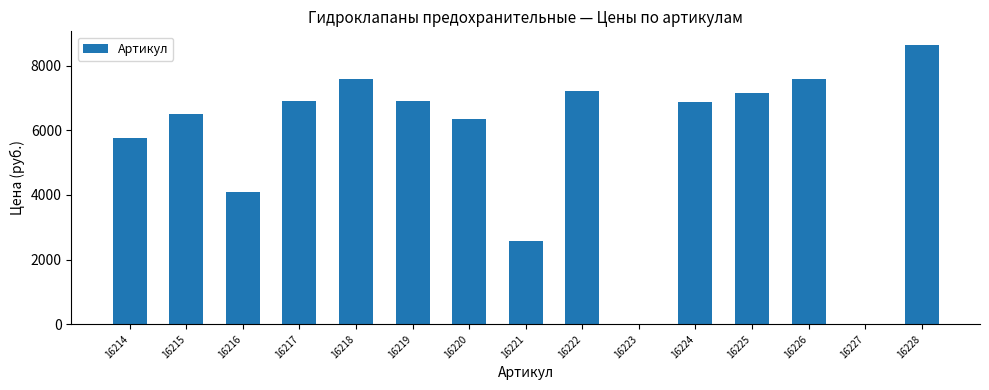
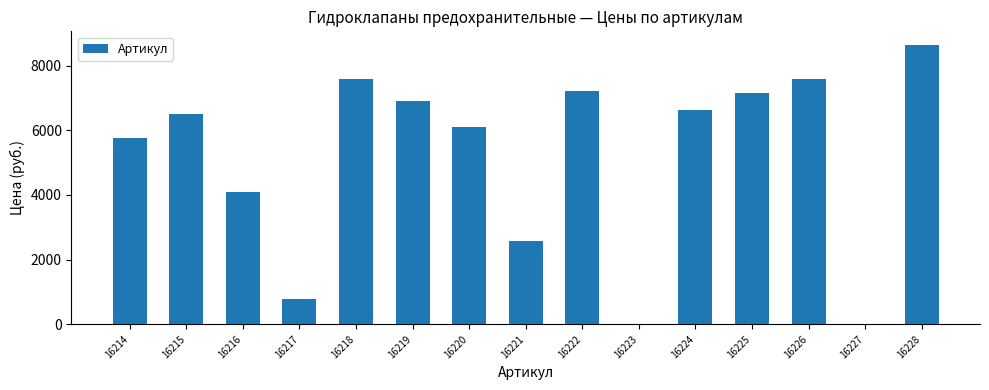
  {
    "16214": 5800,
    "16215": 6500,
    "16216": 4100,
-   "16217": 6900,
+   "16217": 800,
    "16218": 7600,
    "16219": 6900,
-   "16220": 6400,
+   "16220": 6100,
    "16221": 2600,
    "16222": 7200,
    "16223": 0,
-   "16224": 6900,
+   "16224": 6600,
    "16225": 7200,
    "16226": 7600,
    "16227": 0,
    "16228": 8600
  }
